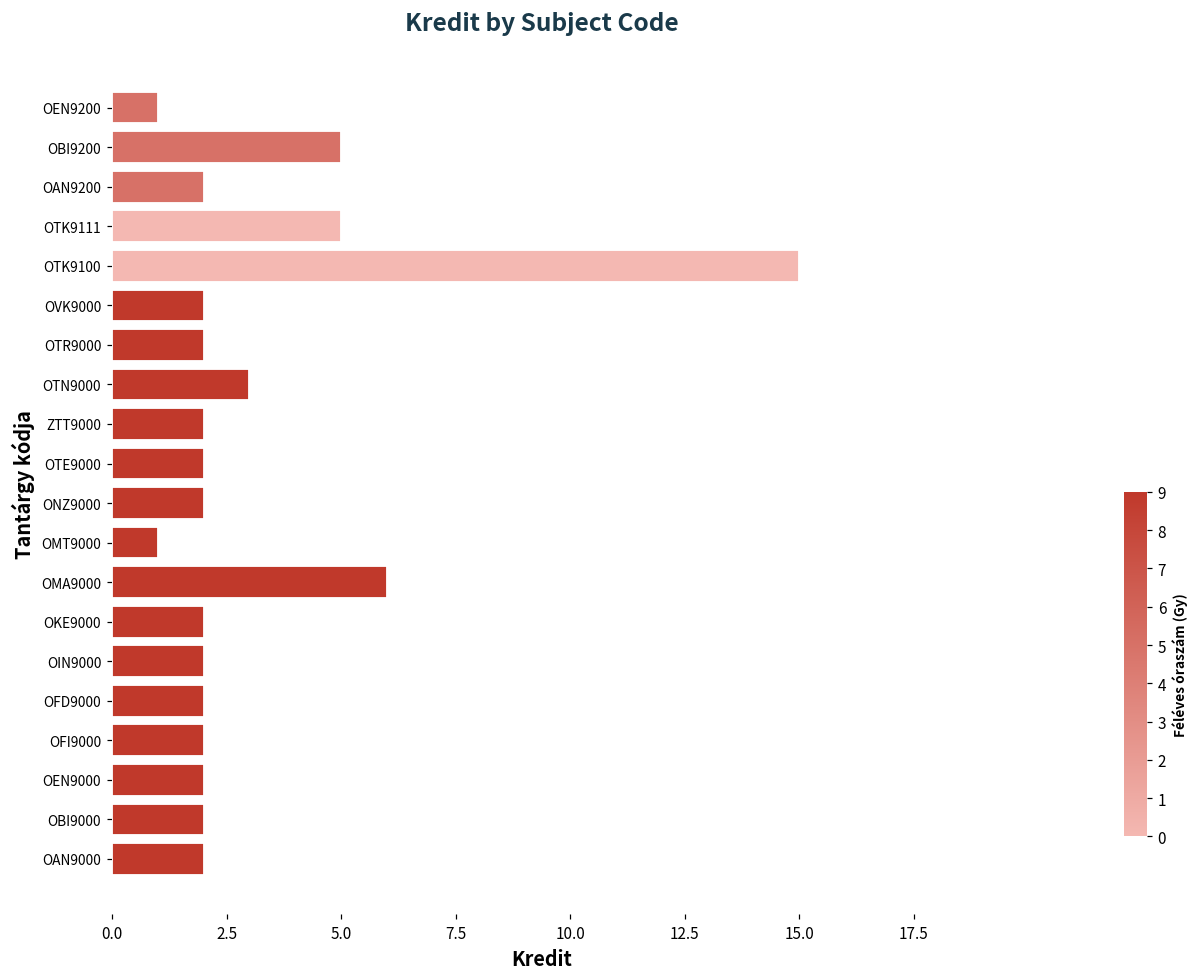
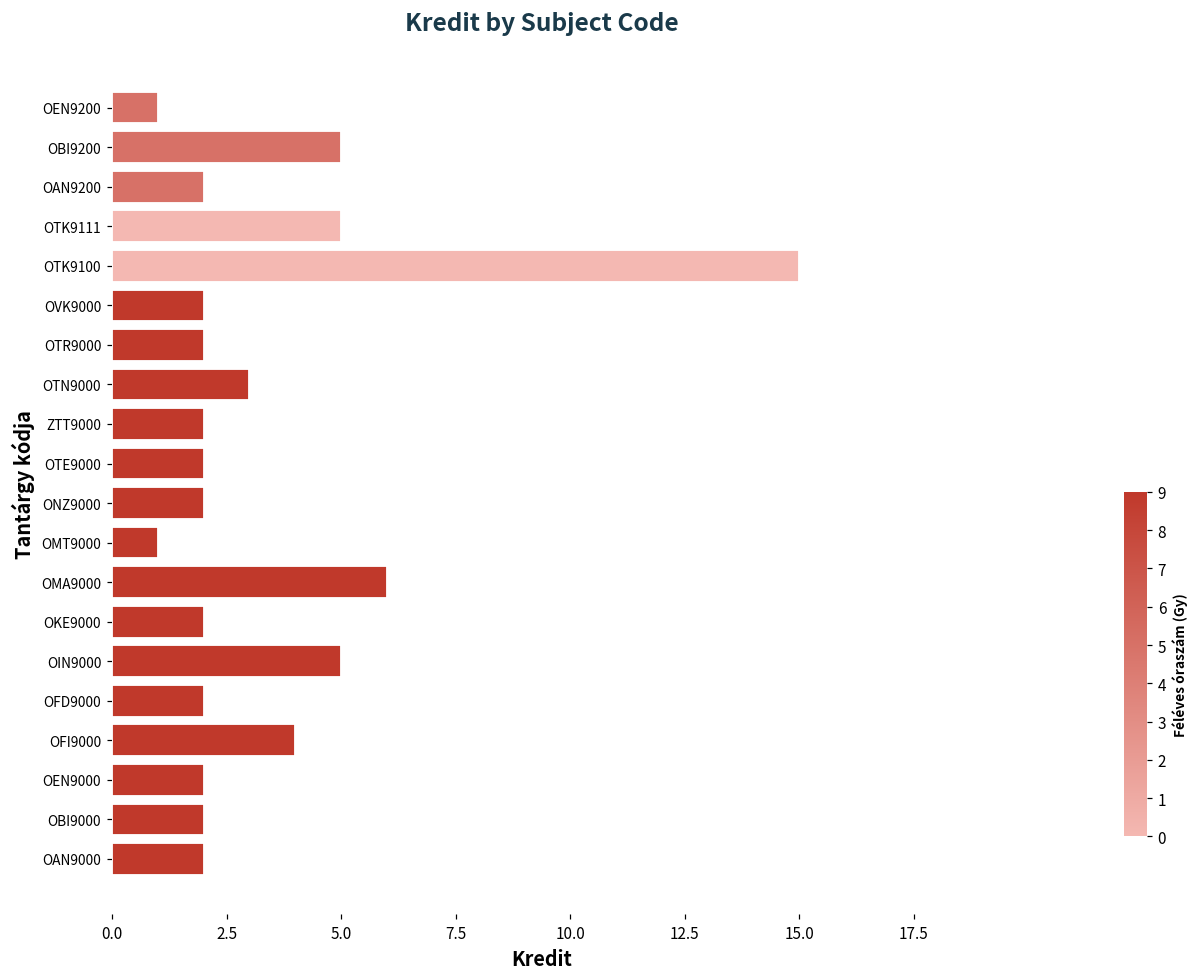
  {
    "OEN9200": 1,
    "OBI9200": 5,
    "OAN9200": 2,
    "OTK9111": 5,
    "OTK9100": 15,
    "OVK9000": 2,
    "OTR9000": 2,
    "OTN9000": 3,
    "ZTT9000": 2,
    "OTE9000": 2,
    "ONZ9000": 2,
    "OMT9000": 1,
    "OMA9000": 6,
    "OKE9000": 2,
-   "OIN9000": 2,
+   "OIN9000": 5,
    "OFD9000": 2,
-   "OFI9000": 2,
+   "OFI9000": 4,
    "OEN9000": 2,
    "OBI9000": 2,
    "OAN9000": 2
  }
